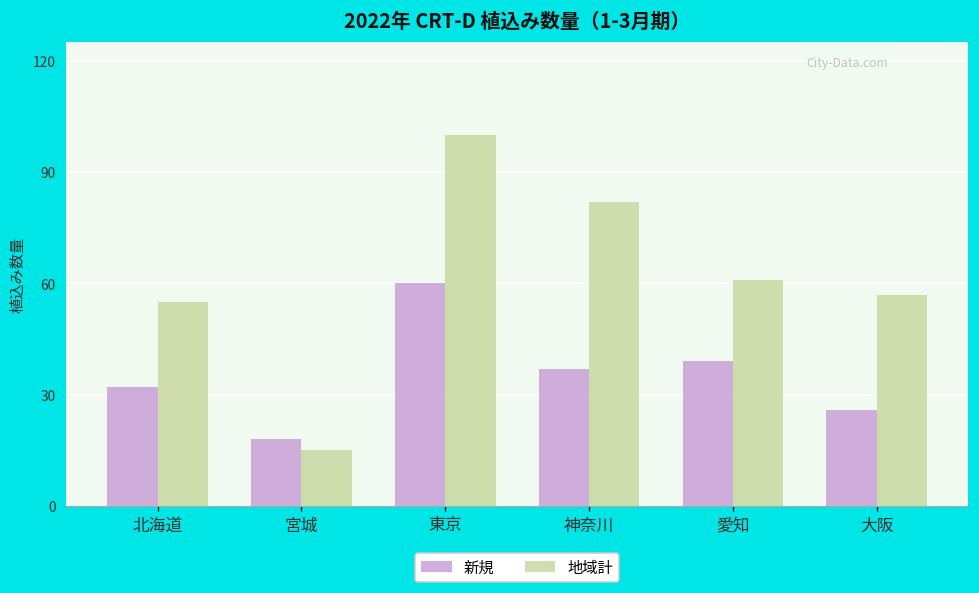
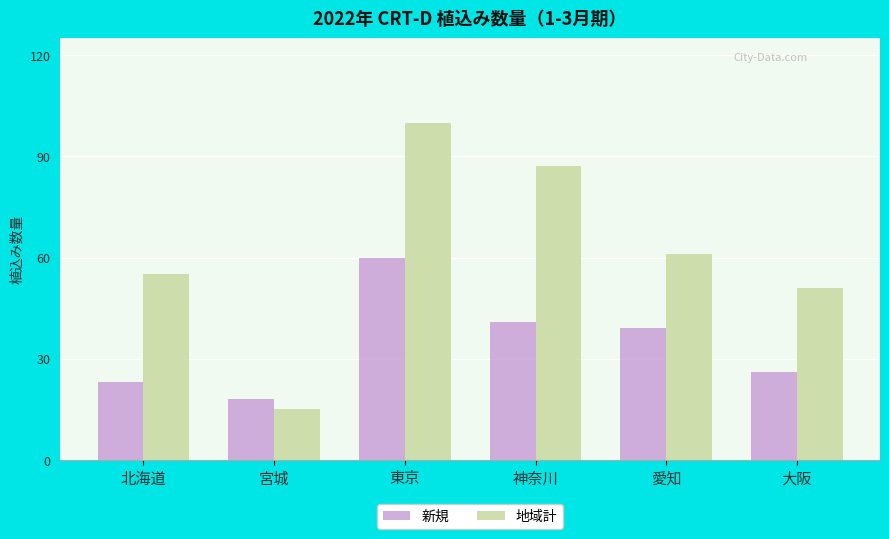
  {
    "新規": {
-     "北海道": 32,
+     "北海道": 23,
      "宮城": 18,
      "東京": 60,
-     "神奈川": 37,
+     "神奈川": 41,
      "愛知": 39,
      "大阪": 26
    },
    "地域計": {
      "北海道": 55,
      "宮城": 15,
      "東京": 100,
-     "神奈川": 82,
+     "神奈川": 87,
      "愛知": 61,
-     "大阪": 57
+     "大阪": 51
    }
  }
